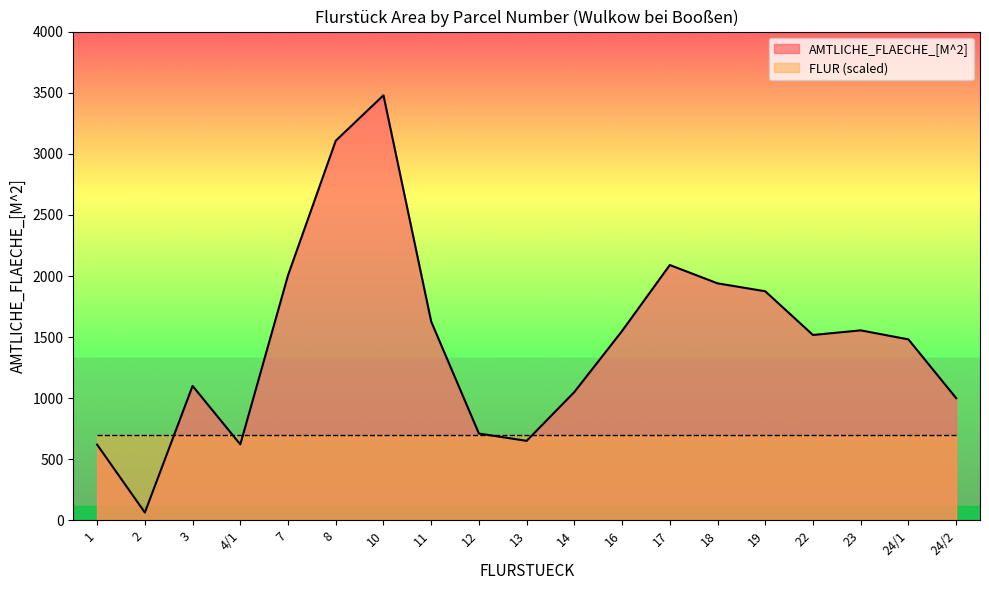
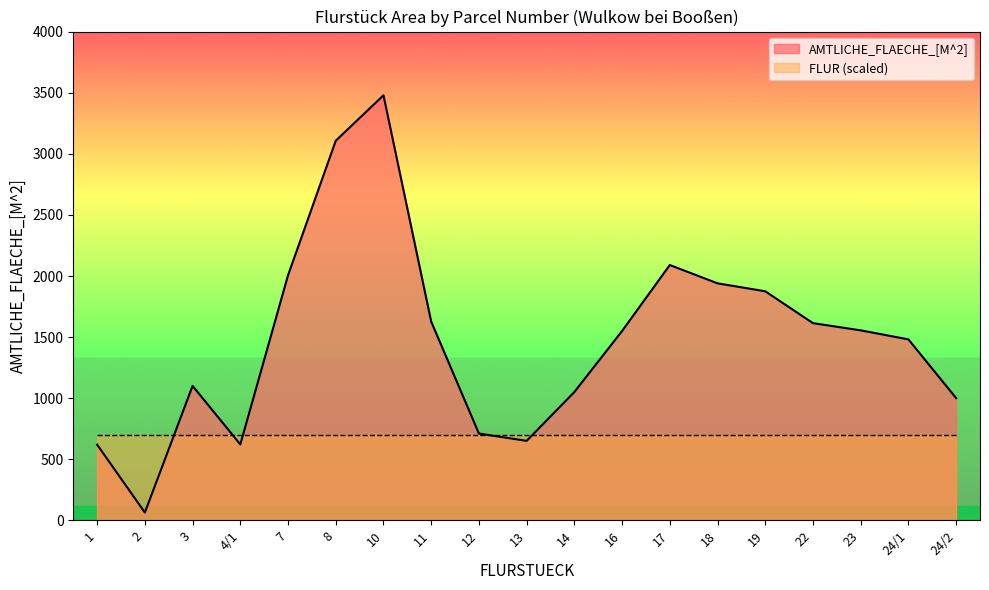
  {
    "AMTLICHE_FLAECHE_[M^2]": {
      "1": 620,
      "3": 1100,
      "4/1": 620,
      "7": 2010,
      "8": 3110,
      "10": 3480,
      "11": 1630,
      "13": 650,
      "14": 1050,
      "16": 1550,
      "17": 2090,
      "18": 1940,
      "19": 1880,
-     "22": 1520,
+     "22": 1610,
      "23": 1560,
      "24/1": 1480,
      "24/2": 1000
    },
    "FLUR (scaled)": {
      "1": 700,
      "2": 700,
      "3": 700,
      "4/1": 700,
      "7": 700,
      "8": 700,
      "10": 700,
      "11": 700,
      "13": 700,
      "14": 700,
      "16": 700,
      "17": 700,
      "18": 700,
      "19": 700,
      "22": 700,
      "23": 700,
      "24/1": 700,
      "24/2": 700
    }
  }
